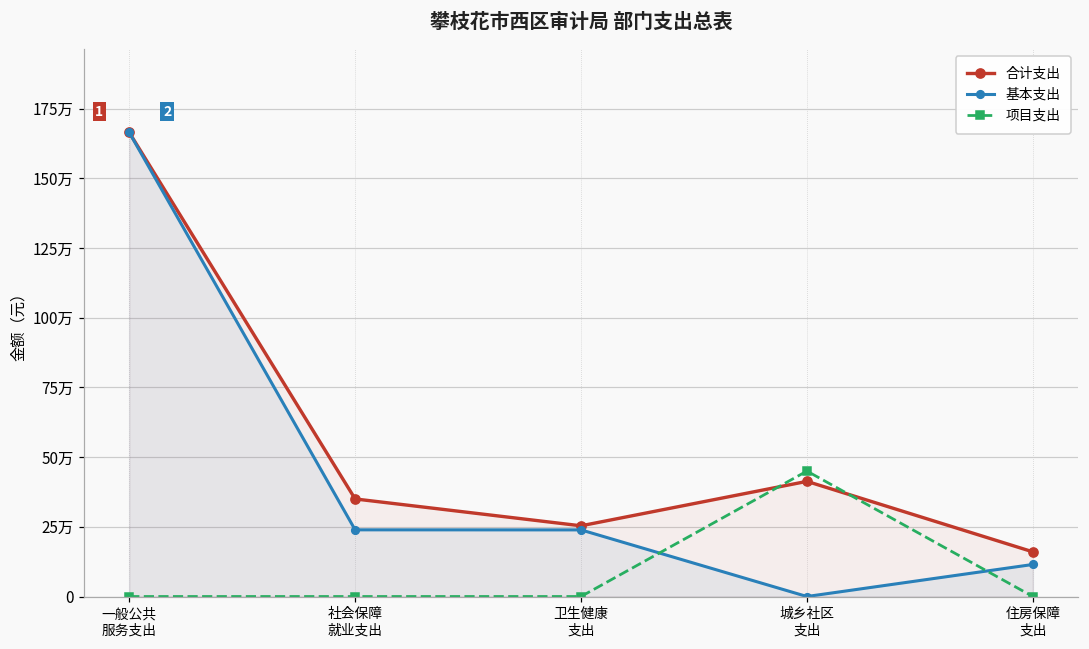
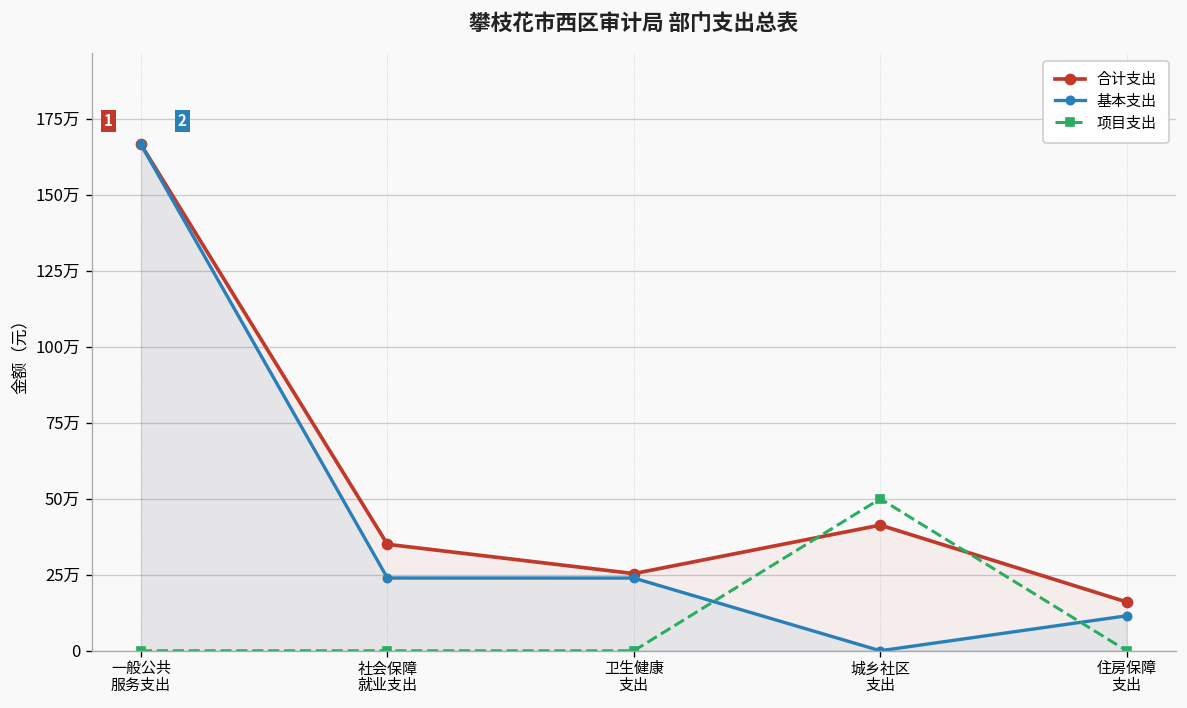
  {
    "合计支出": {
      "社会保障 就业支出": "35万",
      "卫生健康 支出": "25万",
      "城乡社区 支出": "41万",
      "住房保障 支出": "16万"
    },
    "基本支出": {
      "社会保障 就业支出": "24万",
      "卫生健康 支出": "24万",
      "城乡社区 支出": "0万",
      "住房保障 支出": "11万"
    },
    "项目支出": {
      "一般公共 服务支出": "0万",
      "社会保障 就业支出": "0万",
      "卫生健康 支出": "0万",
-     "城乡社区 支出": "45万",
+     "城乡社区 支出": "50万",
      "住房保障 支出": "0万"
    }
  }
